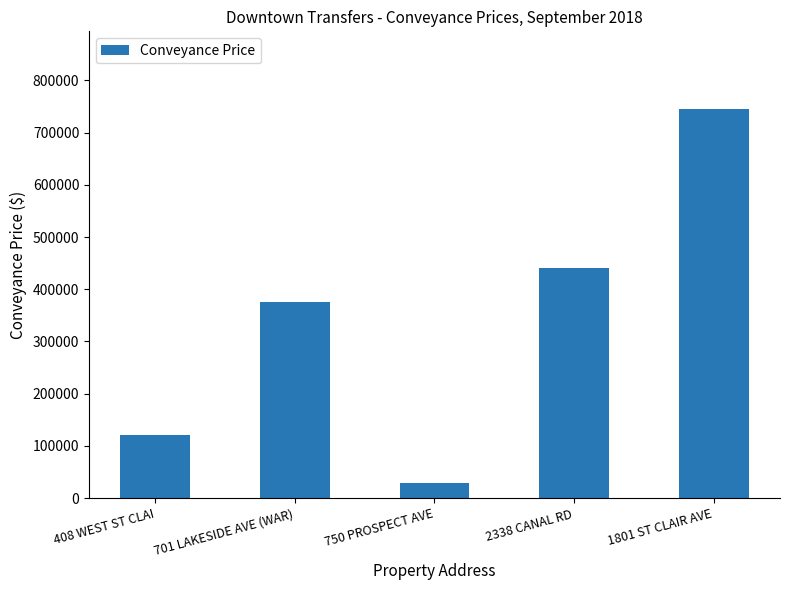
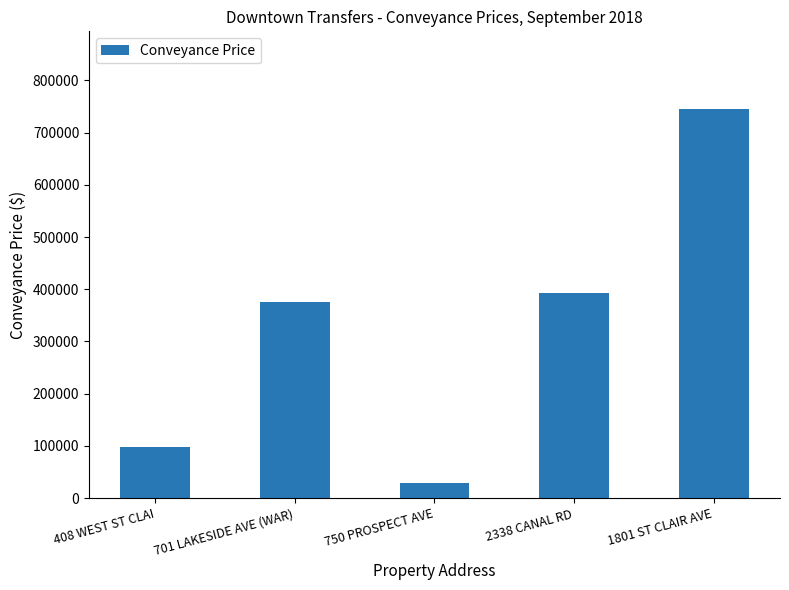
  {
-   "408 WEST ST CLAI": 120000,
+   "408 WEST ST CLAI": 100000,
    "701 LAKESIDE AVE (WAR)": 380000,
    "750 PROSPECT AVE": 30000,
-   "2338 CANAL RD": 440000,
+   "2338 CANAL RD": 390000,
    "1801 ST CLAIR AVE": 750000
  }
